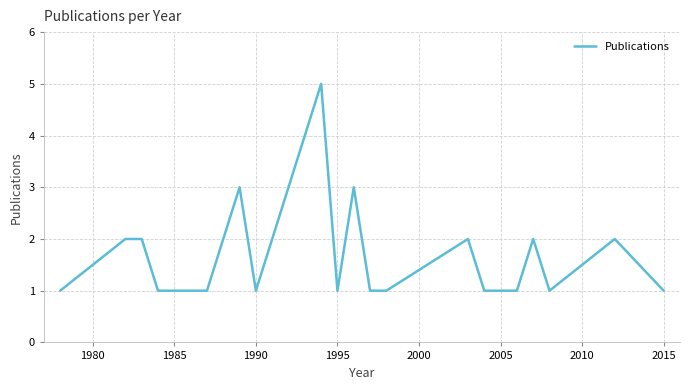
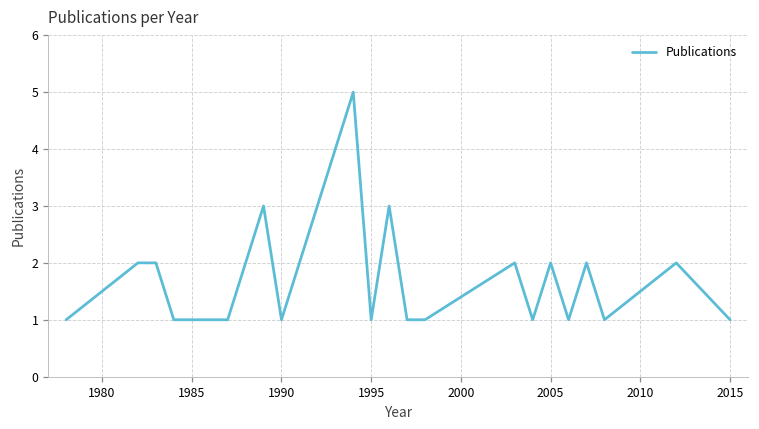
  {
    "1990": 1,
    "1995": 1,
-   "2005": 1,
+   "2005": 2,
    "2015": 1
  }
